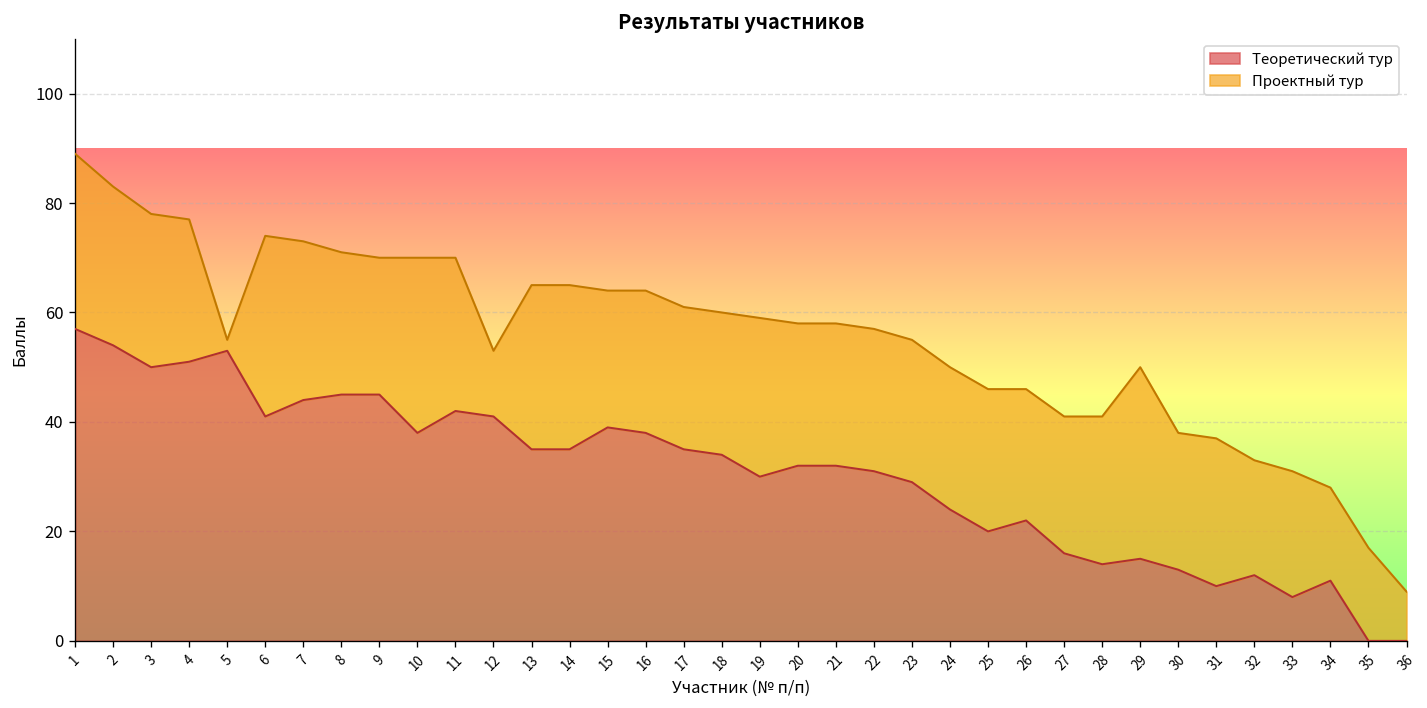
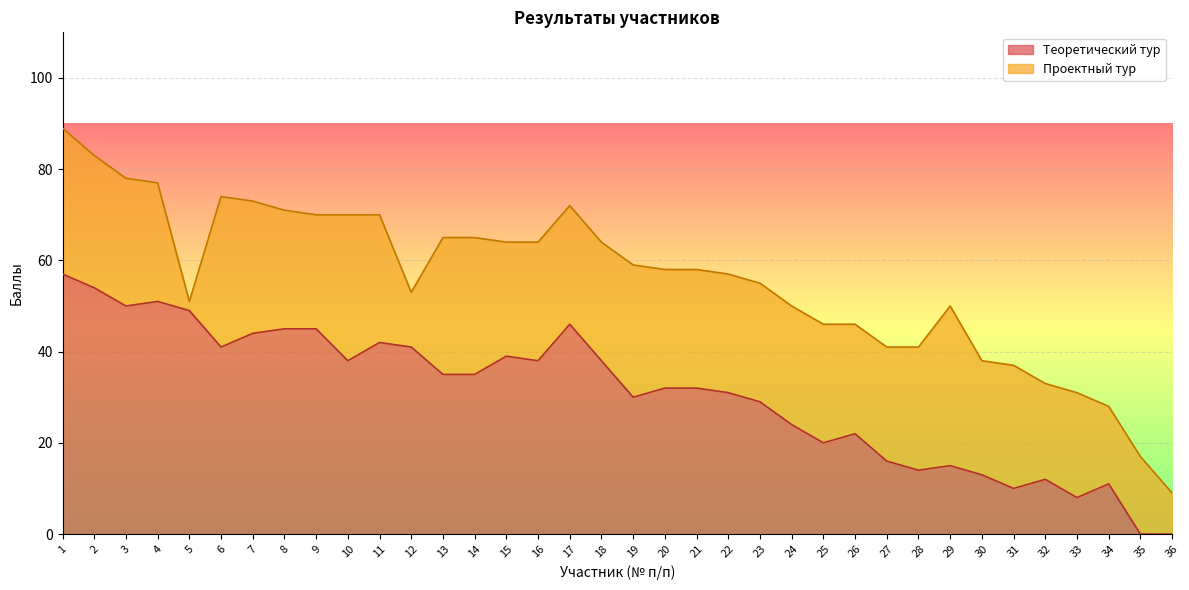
  {
    "Теоретический тур": {
      "1": 57,
      "2": 54,
      "3": 50,
      "4": 51,
-     "5": 53,
+     "5": 49,
      "6": 41,
      "7": 44,
      "8": 45,
      "9": 45,
      "10": 38,
      "11": 42,
      "12": 41,
      "13": 35,
      "14": 35,
      "15": 39,
      "16": 38,
-     "17": 35,
-     "18": 34,
+     "17": 46,
+     "18": 38,
      "19": 30,
      "20": 32,
      "21": 32,
      "22": 31,
      "23": 29,
      "24": 24,
      "25": 20,
      "26": 22,
      "27": 16,
      "28": 14,
      "29": 15,
      "30": 13,
      "31": 10,
      "32": 12,
      "33": 8,
      "34": 11,
      "35": 0,
      "36": 0
    },
    "Проектный тур": {
      "1": 32,
      "2": 29,
      "3": 28,
      "4": 26,
      "5": 2,
      "6": 33,
      "7": 29,
      "8": 26,
      "9": 25,
      "10": 32,
      "11": 28,
      "12": 12,
      "13": 30,
      "14": 30,
      "15": 25,
      "16": 26,
      "17": 26,
      "18": 26,
      "19": 29,
      "20": 26,
      "21": 26,
      "22": 26,
      "23": 26,
      "24": 26,
      "25": 26,
      "26": 24,
      "27": 25,
      "28": 27,
      "29": 35,
      "30": 25,
      "31": 27,
      "32": 21,
      "33": 23,
      "34": 17,
      "35": 17,
      "36": 9
    }
  }
